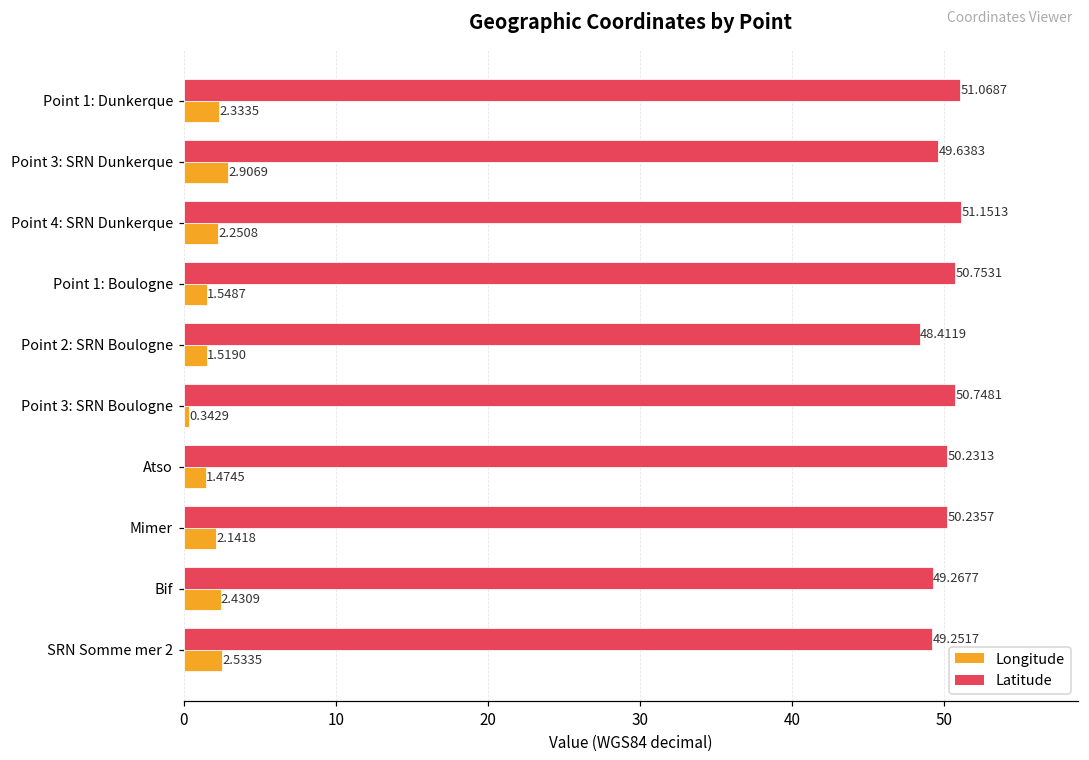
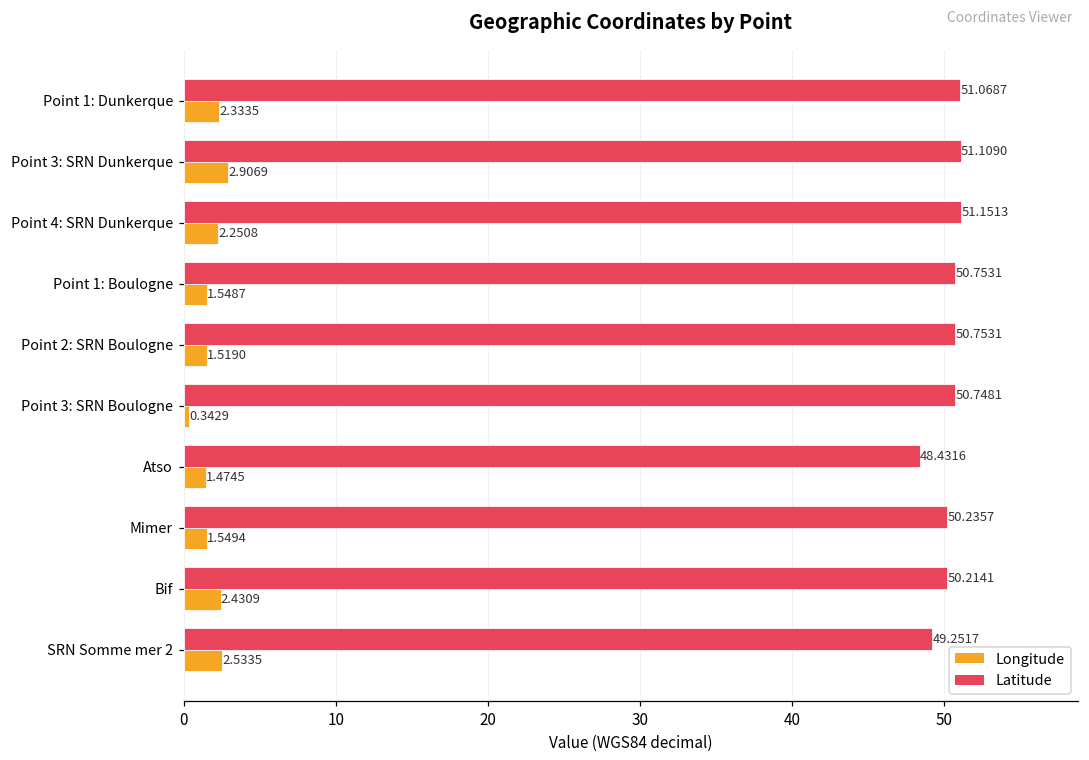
  {
    "Longitude": {
      "Point 1: Dunkerque": 2.3335,
      "Point 3: SRN Dunkerque": 2.9069,
      "Point 4: SRN Dunkerque": 2.2508,
      "Point 1: Boulogne": 1.5487,
      "Point 2: SRN Boulogne": 1.5190,
      "Point 3: SRN Boulogne": 0.3429,
      "Atso": 1.4745,
-     "Mimer": 2.1418,
+     "Mimer": 1.5494,
      "Bif": 2.4309,
      "SRN Somme mer 2": 2.5335
    },
    "Latitude": {
      "Point 1: Dunkerque": 51.0687,
-     "Point 3: SRN Dunkerque": 49.6383,
+     "Point 3: SRN Dunkerque": 51.1090,
      "Point 4: SRN Dunkerque": 51.1513,
      "Point 1: Boulogne": 50.7531,
-     "Point 2: SRN Boulogne": 48.4119,
+     "Point 2: SRN Boulogne": 50.7531,
      "Point 3: SRN Boulogne": 50.7481,
-     "Atso": 50.2313,
+     "Atso": 48.4316,
      "Mimer": 50.2357,
-     "Bif": 49.2677
+     "Bif": 50.2141
    }
  }
